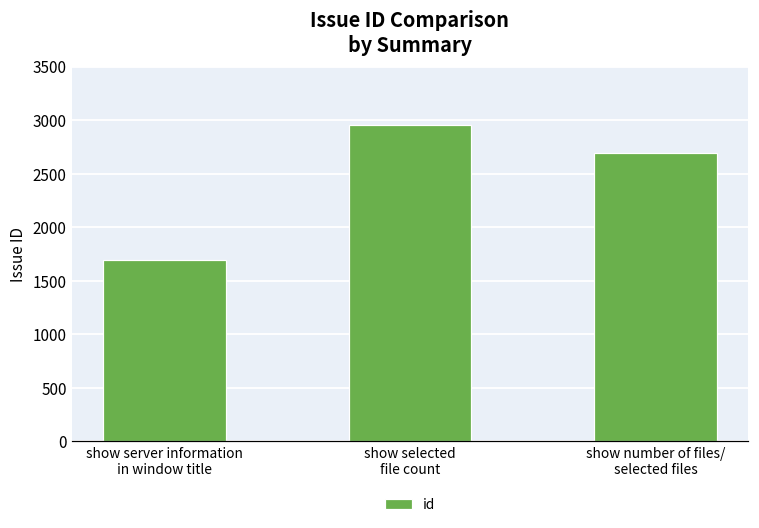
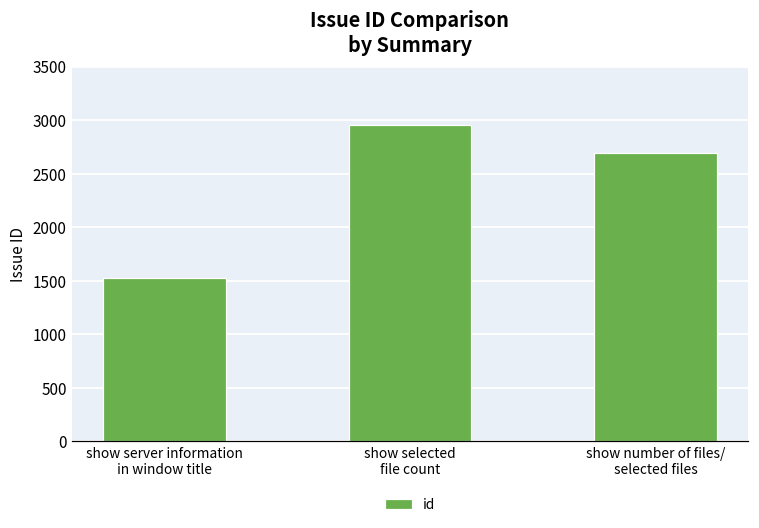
  {
-   "show server information in window title": 1700,
+   "show server information in window title": 1500,
    "show selected file count": 3000,
    "show number of files/ selected files": 2700
  }
